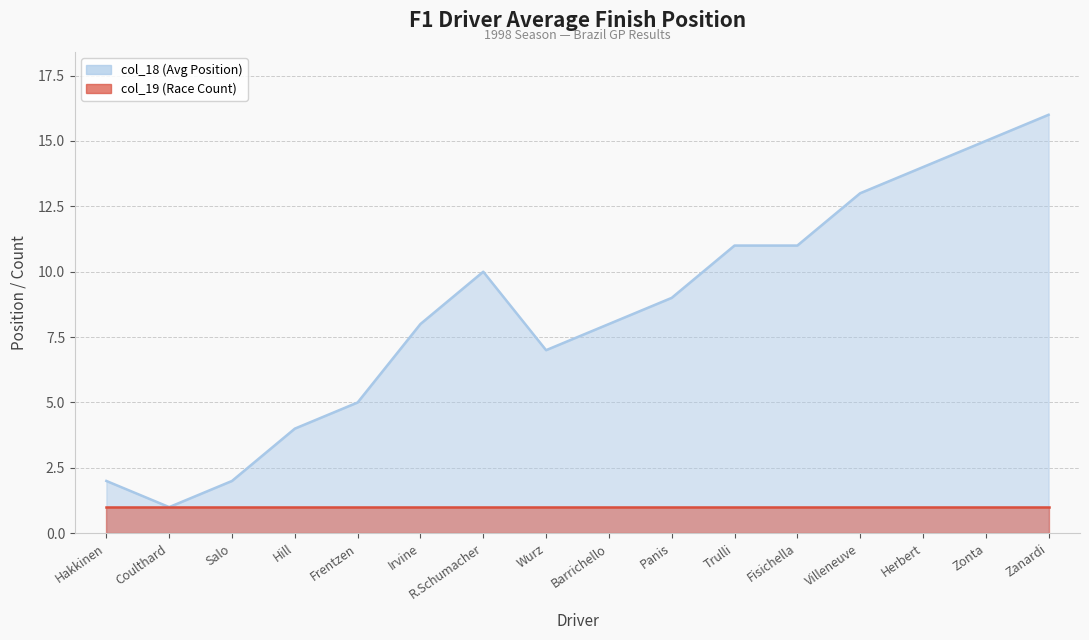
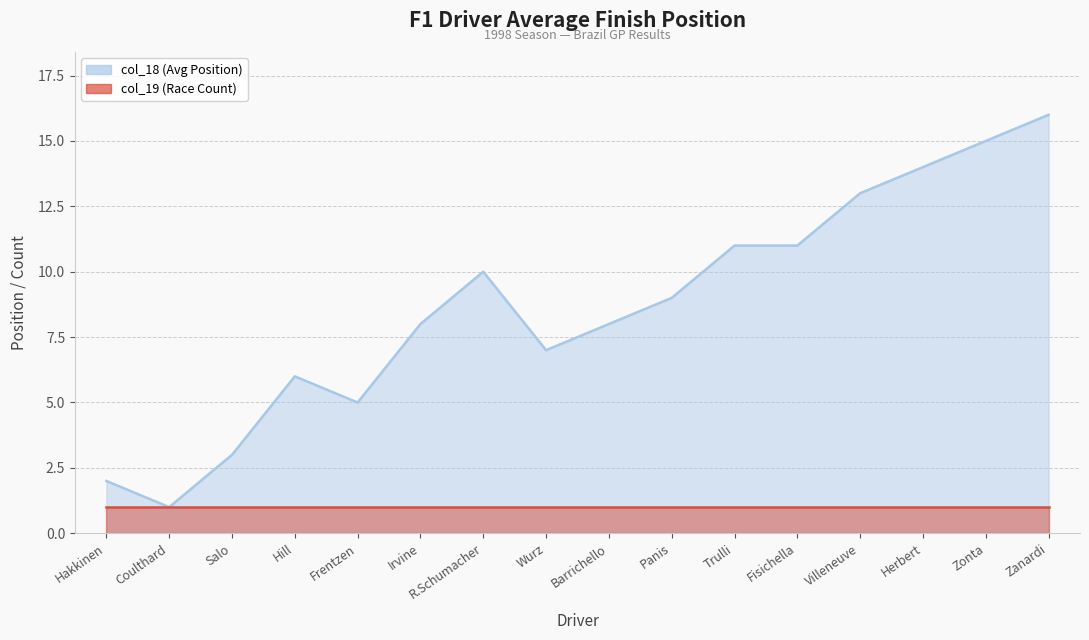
  {
    "col_18 (Avg Position)": {
      "Hakkinen": 2,
-     "Salo": 2,
-     "Hill": 4,
+     "Salo": 3,
+     "Hill": 6,
      "Frentzen": 5,
      "Irvine": 8,
      "R.Schumacher": 10,
      "Wurz": 7,
      "Barrichello": 8,
      "Panis": 9,
      "Trulli": 11,
      "Fisichella": 11,
      "Villeneuve": 13,
      "Herbert": 14,
      "Zonta": 15,
      "Zanardi": 16
    },
    "col_19 (Race Count)": {
      "Hakkinen": 1,
      "Salo": 1,
      "Hill": 1,
      "Frentzen": 1,
      "Irvine": 1,
      "R.Schumacher": 1,
      "Wurz": 1,
      "Barrichello": 1,
      "Panis": 1,
      "Trulli": 1,
      "Fisichella": 1,
      "Villeneuve": 1,
      "Herbert": 1,
      "Zonta": 1,
      "Zanardi": 1
    }
  }
